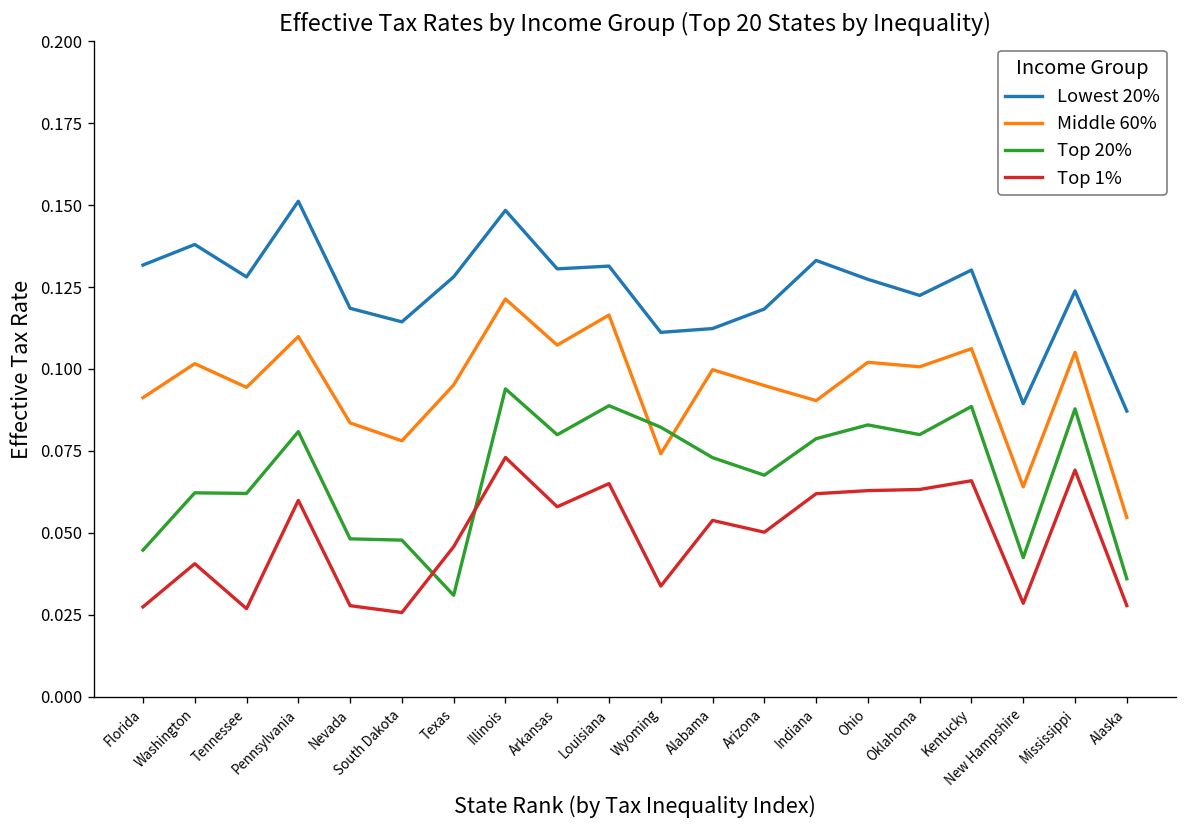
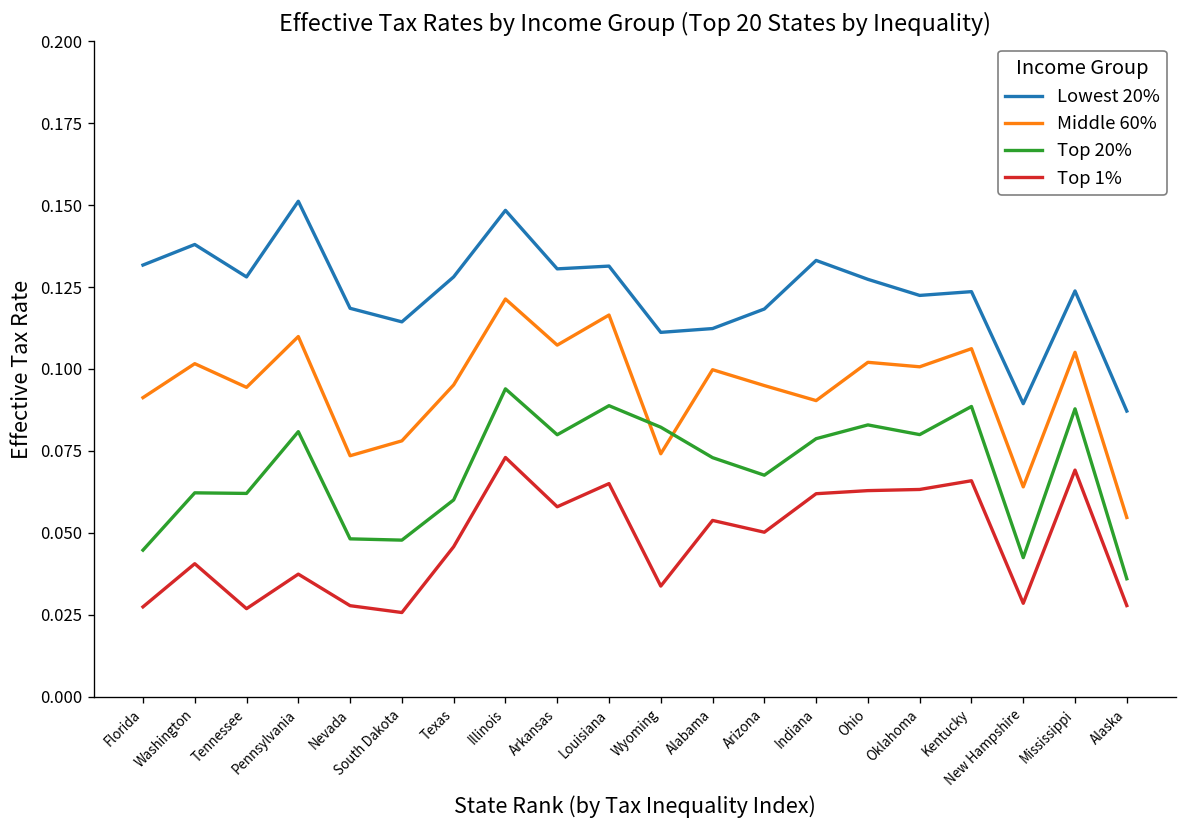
  {
    "Lowest 20%": {
      "Florida": 0.132,
      "Washington": 0.138,
      "Tennessee": 0.128,
      "Pennsylvania": 0.151,
      "Nevada": 0.119,
      "South Dakota": 0.114,
      "Texas": 0.128,
      "Illinois": 0.148,
      "Arkansas": 0.131,
      "Louisiana": 0.131,
      "Wyoming": 0.111,
      "Alabama": 0.112,
      "Arizona": 0.118,
      "Indiana": 0.133,
      "Ohio": 0.127,
      "Oklahoma": 0.122,
-     "Kentucky": 0.130,
+     "Kentucky": 0.124,
      "New Hampshire": 0.089,
      "Mississippi": 0.124,
      "Alaska": 0.087
    },
    "Middle 60%": {
      "Florida": 0.091,
      "Washington": 0.102,
      "Tennessee": 0.094,
      "Pennsylvania": 0.110,
-     "Nevada": 0.084,
+     "Nevada": 0.074,
      "South Dakota": 0.078,
      "Texas": 0.095,
      "Illinois": 0.121,
      "Arkansas": 0.107,
      "Louisiana": 0.116,
      "Wyoming": 0.074,
      "Alabama": 0.100,
      "Arizona": 0.095,
      "Indiana": 0.090,
      "Ohio": 0.102,
      "Oklahoma": 0.101,
      "Kentucky": 0.106,
      "New Hampshire": 0.064,
      "Mississippi": 0.105,
      "Alaska": 0.055
    },
    "Top 20%": {
      "Florida": 0.045,
      "Washington": 0.062,
      "Tennessee": 0.062,
      "Pennsylvania": 0.081,
      "Nevada": 0.048,
      "South Dakota": 0.048,
-     "Texas": 0.031,
+     "Texas": 0.060,
      "Illinois": 0.094,
      "Arkansas": 0.080,
      "Louisiana": 0.089,
      "Wyoming": 0.082,
      "Alabama": 0.073,
      "Arizona": 0.068,
      "Indiana": 0.079,
      "Ohio": 0.083,
      "Oklahoma": 0.080,
      "Kentucky": 0.089,
      "New Hampshire": 0.042,
      "Mississippi": 0.088,
      "Alaska": 0.036
    },
    "Top 1%": {
      "Florida": 0.027,
      "Washington": 0.041,
      "Tennessee": 0.027,
-     "Pennsylvania": 0.060,
+     "Pennsylvania": 0.037,
      "Nevada": 0.028,
      "South Dakota": 0.026,
      "Texas": 0.046,
      "Illinois": 0.073,
      "Arkansas": 0.058,
      "Louisiana": 0.065,
      "Wyoming": 0.034,
      "Alabama": 0.054,
      "Arizona": 0.050,
      "Indiana": 0.062,
      "Ohio": 0.063,
      "Oklahoma": 0.063,
      "Kentucky": 0.066,
      "New Hampshire": 0.028,
      "Mississippi": 0.069,
      "Alaska": 0.028
    }
  }
